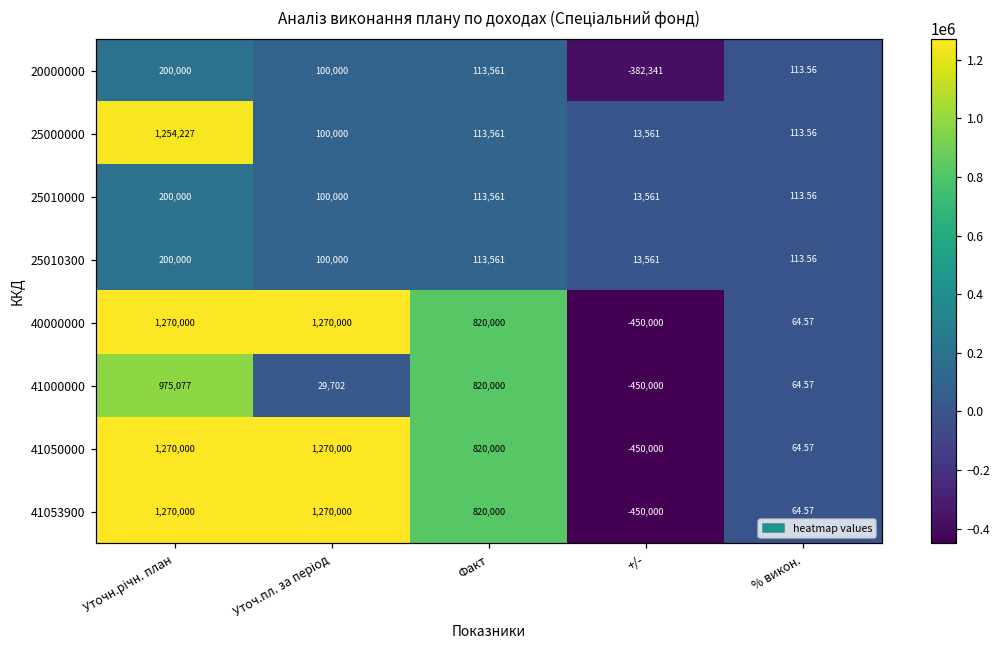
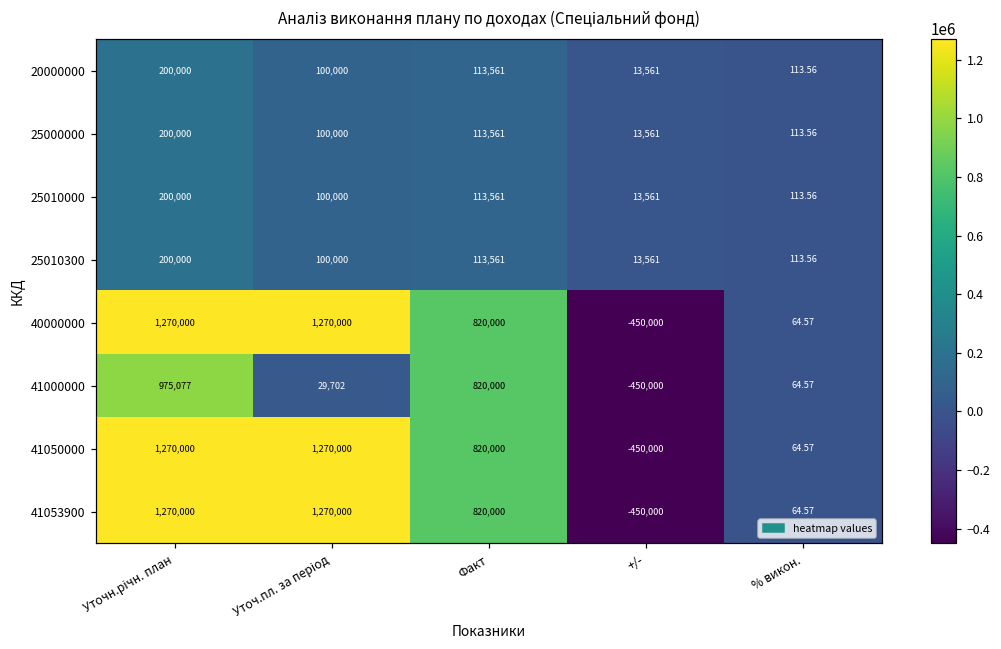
  {
    "20000000": {
      "Уточн.річн. план": "200,000",
      "Уточ.пл. за період": "100,000",
      "Факт": "113,561",
-     "+/-": "-382,341",
+     "+/-": "13,561",
      "% викон.": "113.56"
    },
    "25000000": {
-     "Уточн.річн. план": "1,254,227",
+     "Уточн.річн. план": "200,000",
      "Уточ.пл. за період": "100,000",
      "Факт": "113,561",
      "+/-": "13,561",
      "% викон.": "113.56"
    },
    "25010000": {
      "Уточн.річн. план": "200,000",
      "Уточ.пл. за період": "100,000",
      "Факт": "113,561",
      "+/-": "13,561",
      "% викон.": "113.56"
    },
    "25010300": {
      "Уточн.річн. план": "200,000",
      "Уточ.пл. за період": "100,000",
      "Факт": "113,561",
      "+/-": "13,561",
      "% викон.": "113.56"
    },
    "40000000": {
      "Уточн.річн. план": "1,270,000",
      "Уточ.пл. за період": "1,270,000",
      "Факт": "820,000",
      "+/-": "-450,000",
      "% викон.": "64.57"
    },
    "41000000": {
      "Уточн.річн. план": "975,077",
      "Уточ.пл. за період": "29,702",
      "Факт": "820,000",
      "+/-": "-450,000",
      "% викон.": "64.57"
    },
    "41050000": {
      "Уточн.річн. план": "1,270,000",
      "Уточ.пл. за період": "1,270,000",
      "Факт": "820,000",
      "+/-": "-450,000",
      "% викон.": "64.57"
    },
    "41053900": {
      "Уточн.річн. план": "1,270,000",
      "Уточ.пл. за період": "1,270,000",
      "Факт": "820,000",
      "+/-": "-450,000",
      "% викон.": "64.57"
    }
  }
